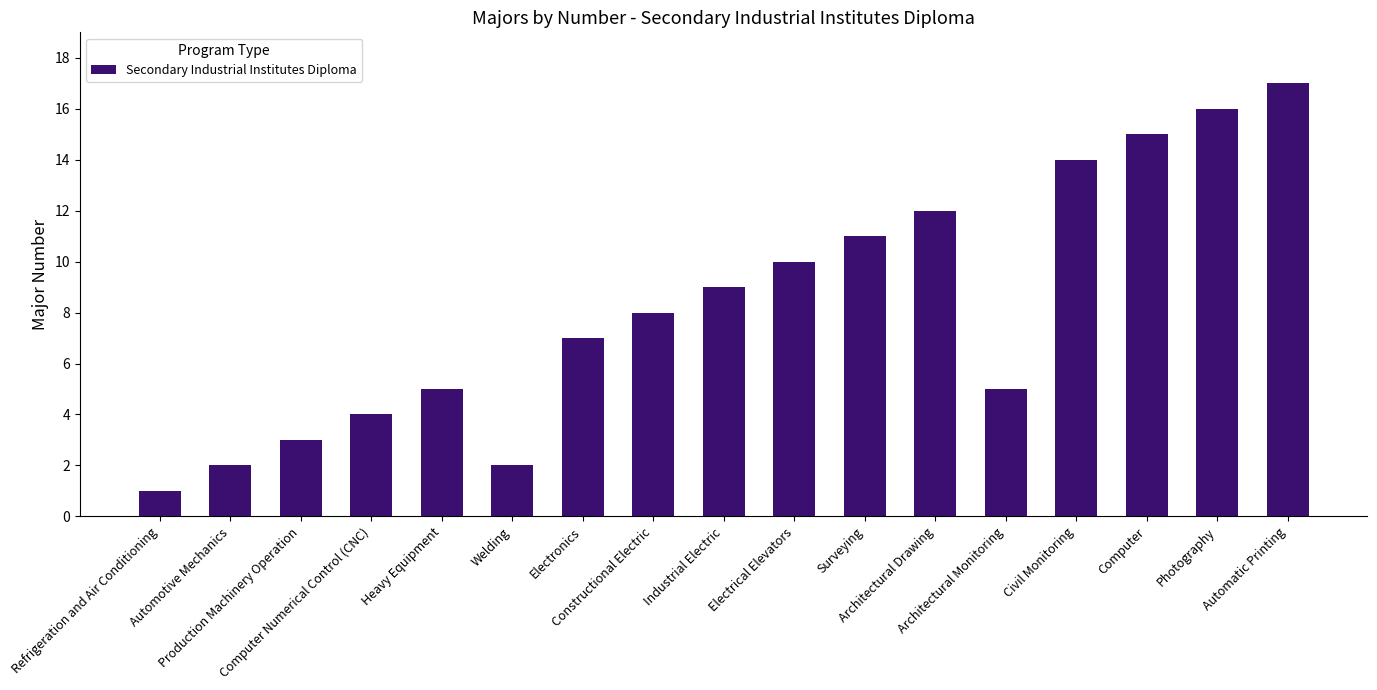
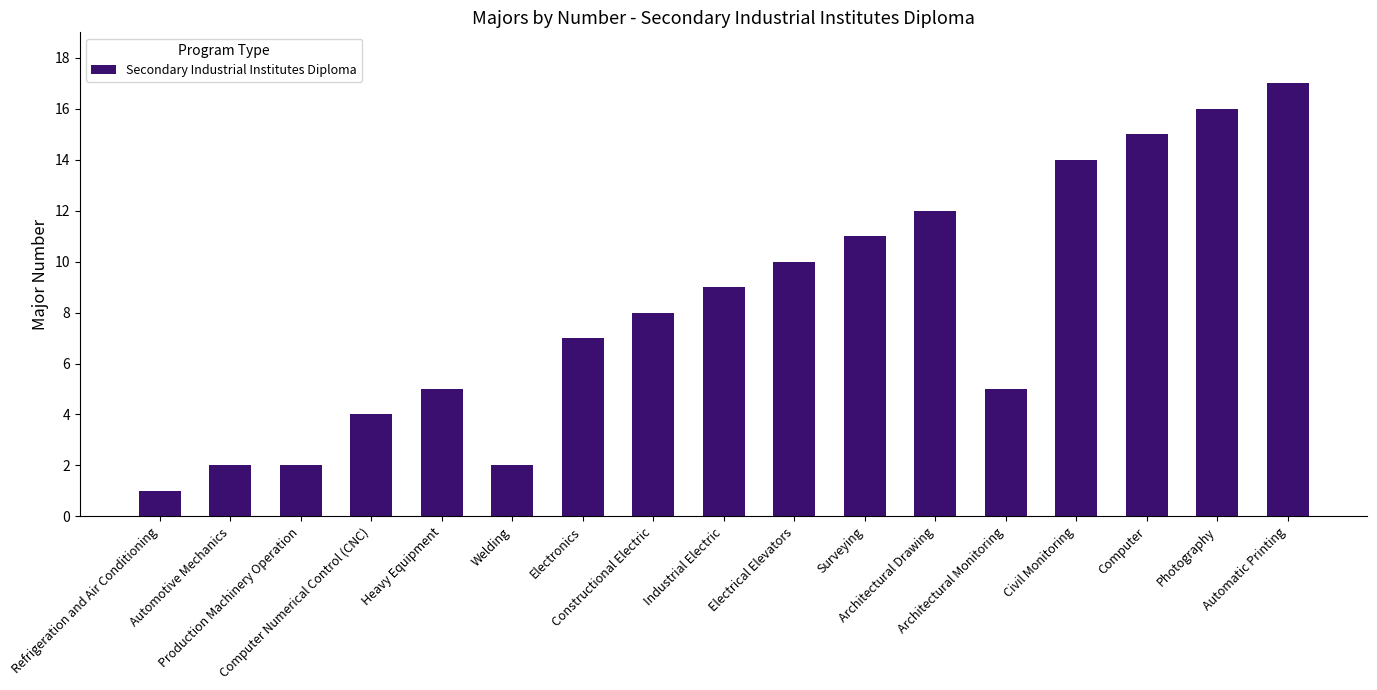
  {
    "Refrigeration and Air Conditioning": 1,
    "Automotive Mechanics": 2,
-   "Production Machinery Operation": 3,
+   "Production Machinery Operation": 2,
    "Computer Numerical Control (CNC)": 4,
    "Heavy Equipment": 5,
    "Welding": 2,
    "Electronics": 7,
    "Constructional Electric": 8,
    "Industrial Electric": 9,
    "Electrical Elevators": 10,
    "Surveying": 11,
    "Architectural Drawing": 12,
    "Architectural Monitoring": 5,
    "Civil Monitoring": 14,
    "Computer": 15,
    "Photography": 16,
    "Automatic Printing": 17
  }
